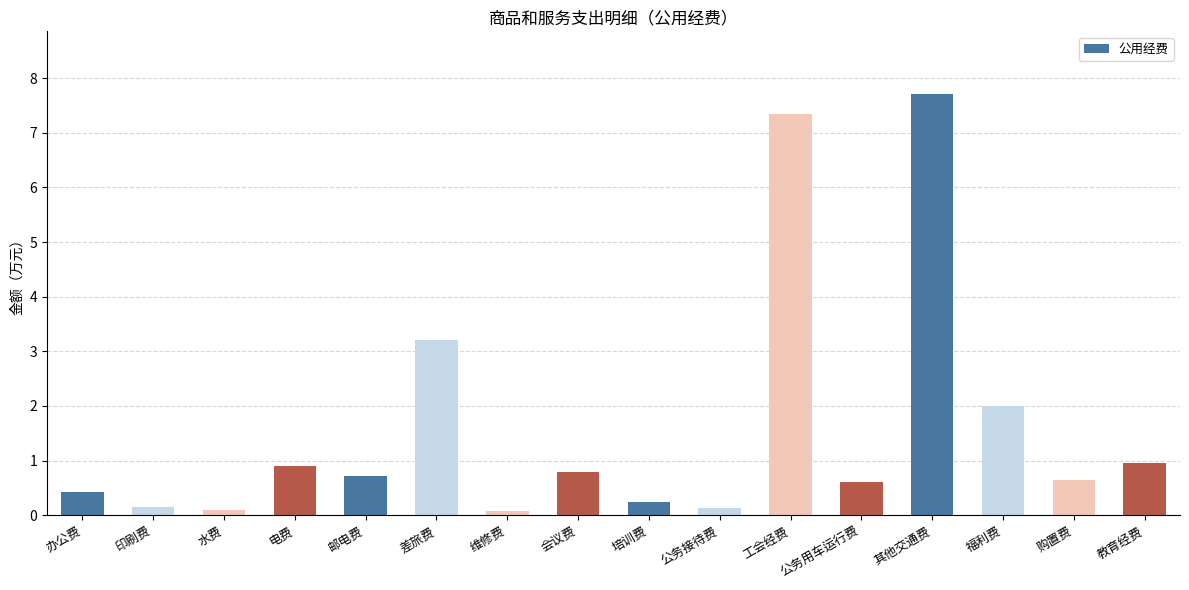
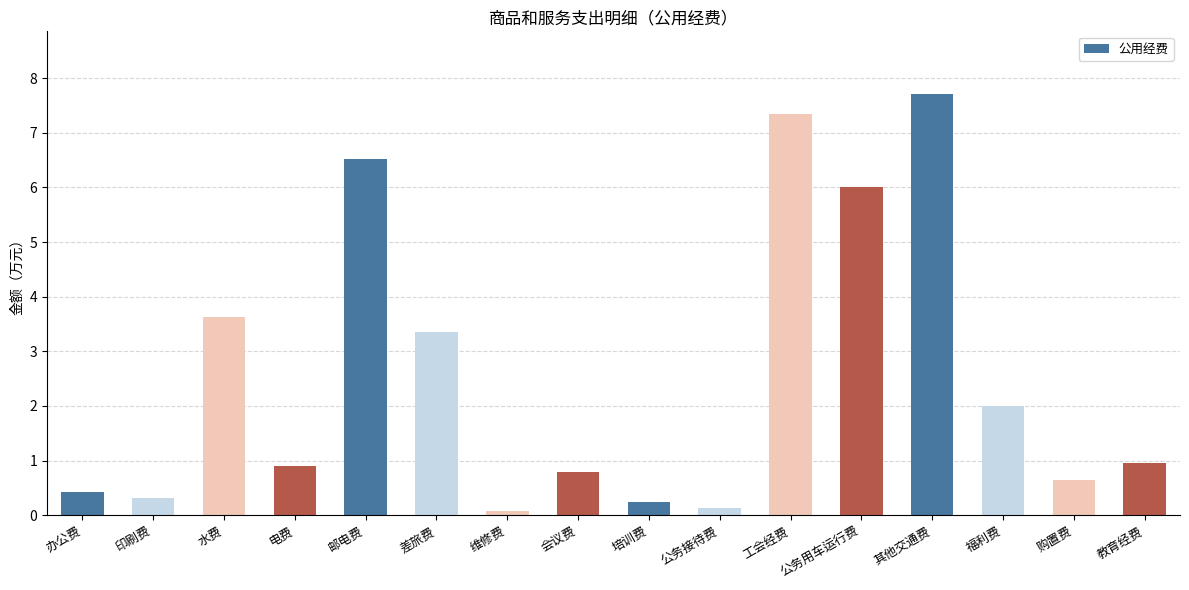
  {
    "办公费": 0.4,
-   "印刷费": 0.2,
-   "水费": 0.1,
+   "印刷费": 0.3,
+   "水费": 3.6,
    "电费": 0.9,
-   "邮电费": 0.7,
-   "差旅费": 3.2,
+   "邮电费": 6.5,
+   "差旅费": 3.4,
    "维修费": 0.1,
    "会议费": 0.8,
    "培训费": 0.3,
    "公务接待费": 0.1,
    "工会经费": 7.3,
-   "公务用车运行费": 0.6,
+   "公务用车运行费": 6.0,
    "其他交通费": 7.7,
    "福利费": 2.0,
    "购置费": 0.6,
    "教育经费": 1.0
  }
